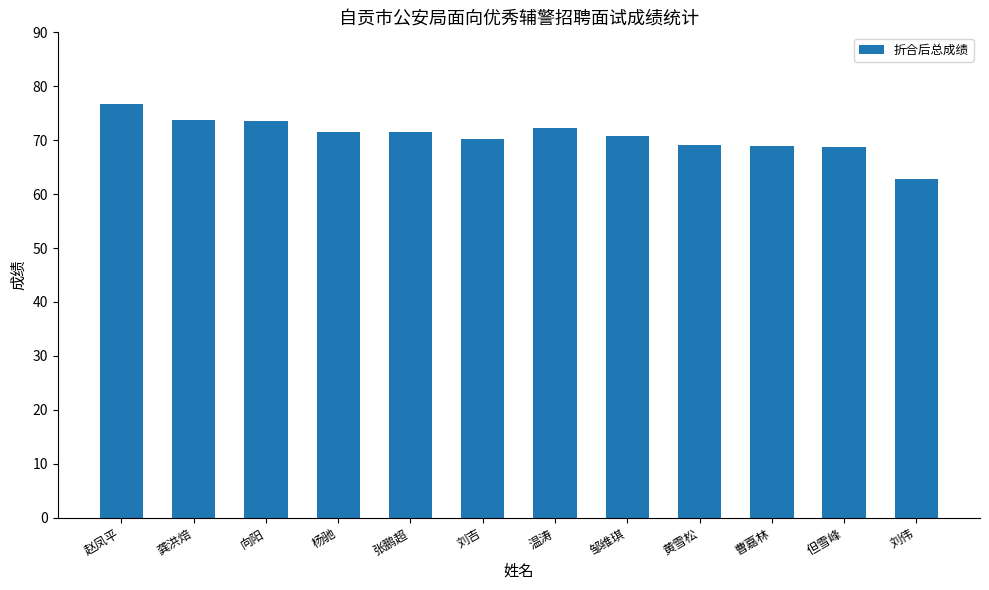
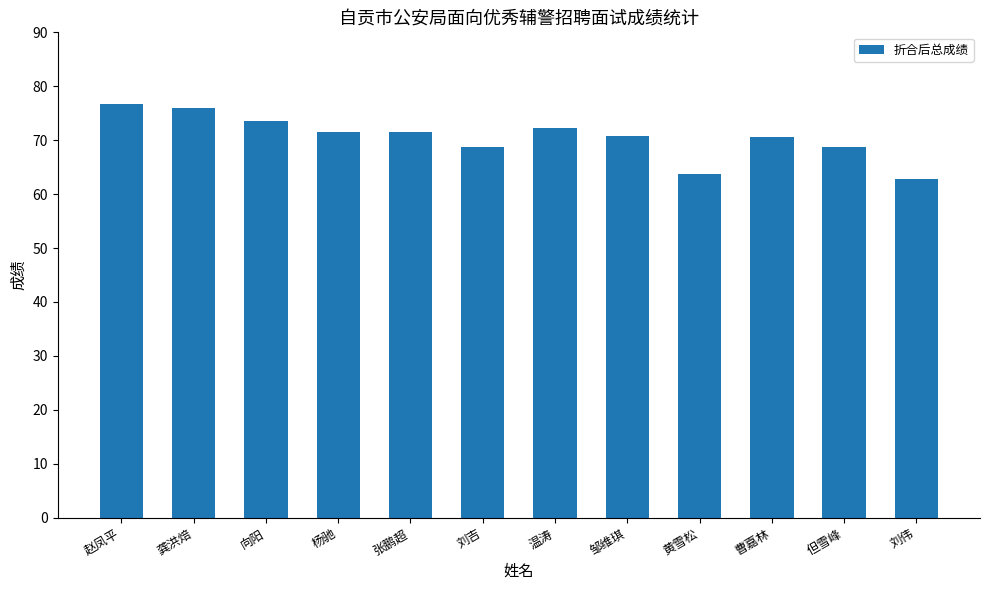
  {
    "赵凤平": 77,
-   "龚洪焙": 74,
+   "龚洪焙": 76,
    "向阳": 74,
    "杨驰": 72,
    "张鹏超": 72,
-   "刘吉": 70,
+   "刘吉": 69,
    "温涛": 72,
    "邹维琪": 71,
-   "黄雪松": 69,
-   "曹嘉林": 69,
+   "黄雪松": 64,
+   "曹嘉林": 71,
    "但雪峰": 69,
    "刘伟": 63
  }
